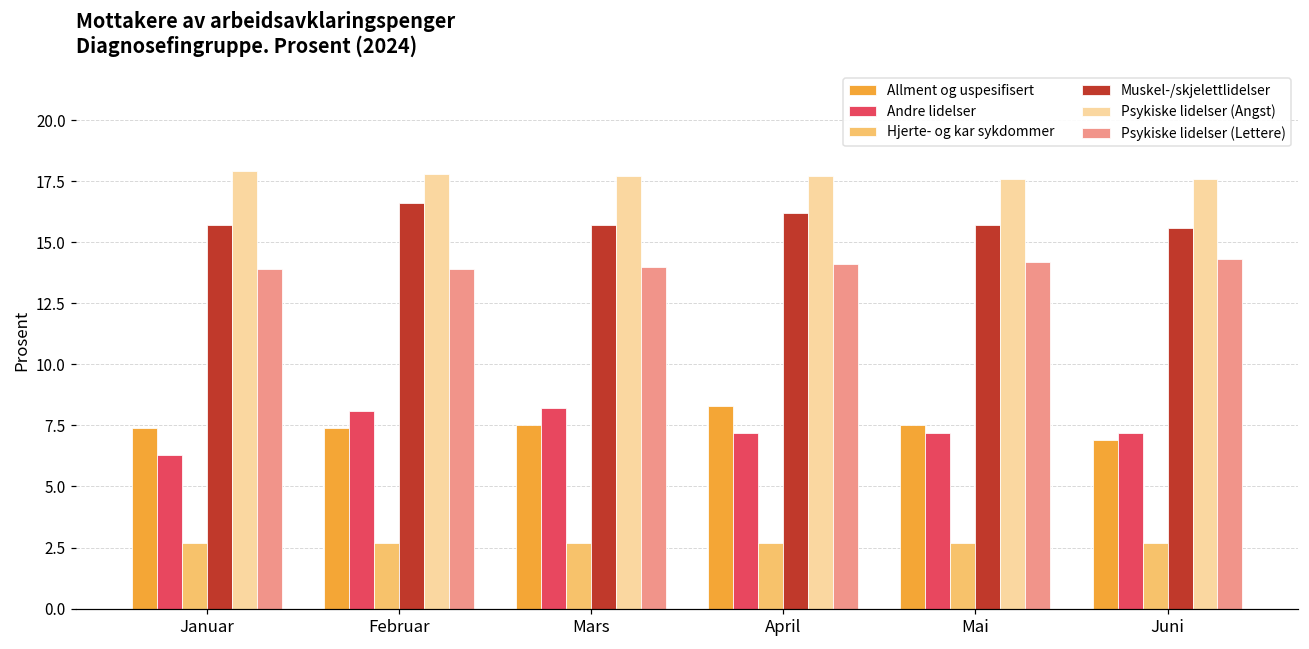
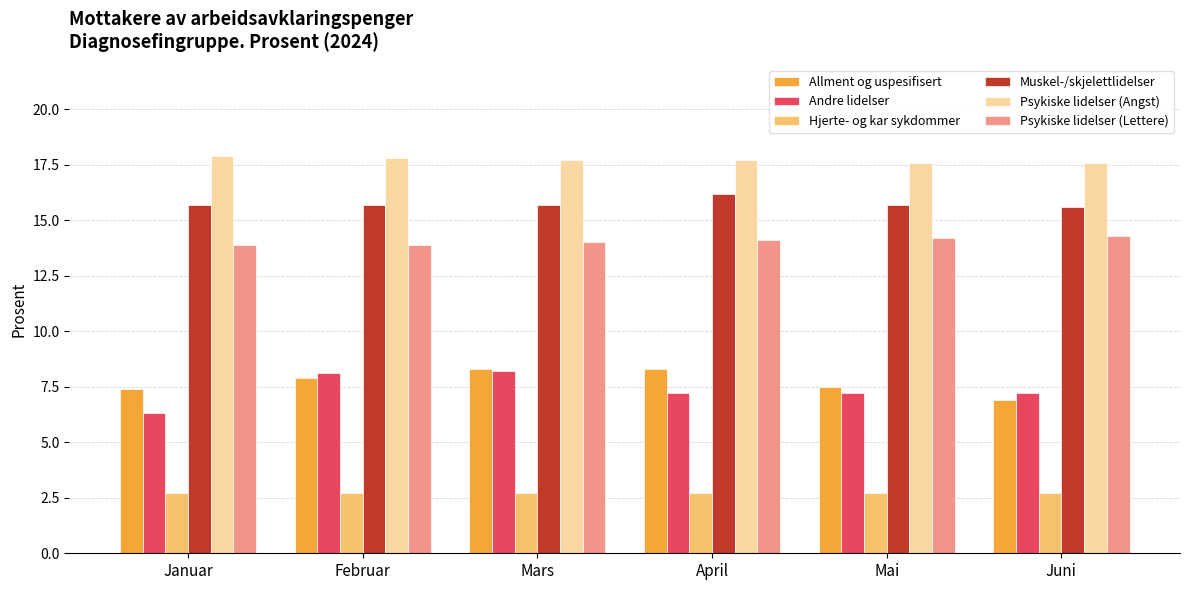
  {
    "Allment og uspesifisert": {
      "Januar": 7.4,
-     "Februar": 7.4,
-     "Mars": 7.5,
+     "Februar": 7.9,
+     "Mars": 8.3,
      "April": 8.3,
      "Mai": 7.5,
      "Juni": 6.9
    },
    "Andre lidelser": {
      "Januar": 6.3,
      "Februar": 8.1,
      "Mars": 8.2,
      "April": 7.2,
      "Mai": 7.2,
      "Juni": 7.2
    },
    "Muskel-/skjelettlidelser": {
      "Januar": 15.7,
-     "Februar": 16.6,
+     "Februar": 15.7,
      "Mars": 15.7,
      "April": 16.2,
      "Mai": 15.7,
      "Juni": 15.6
    }
  }
